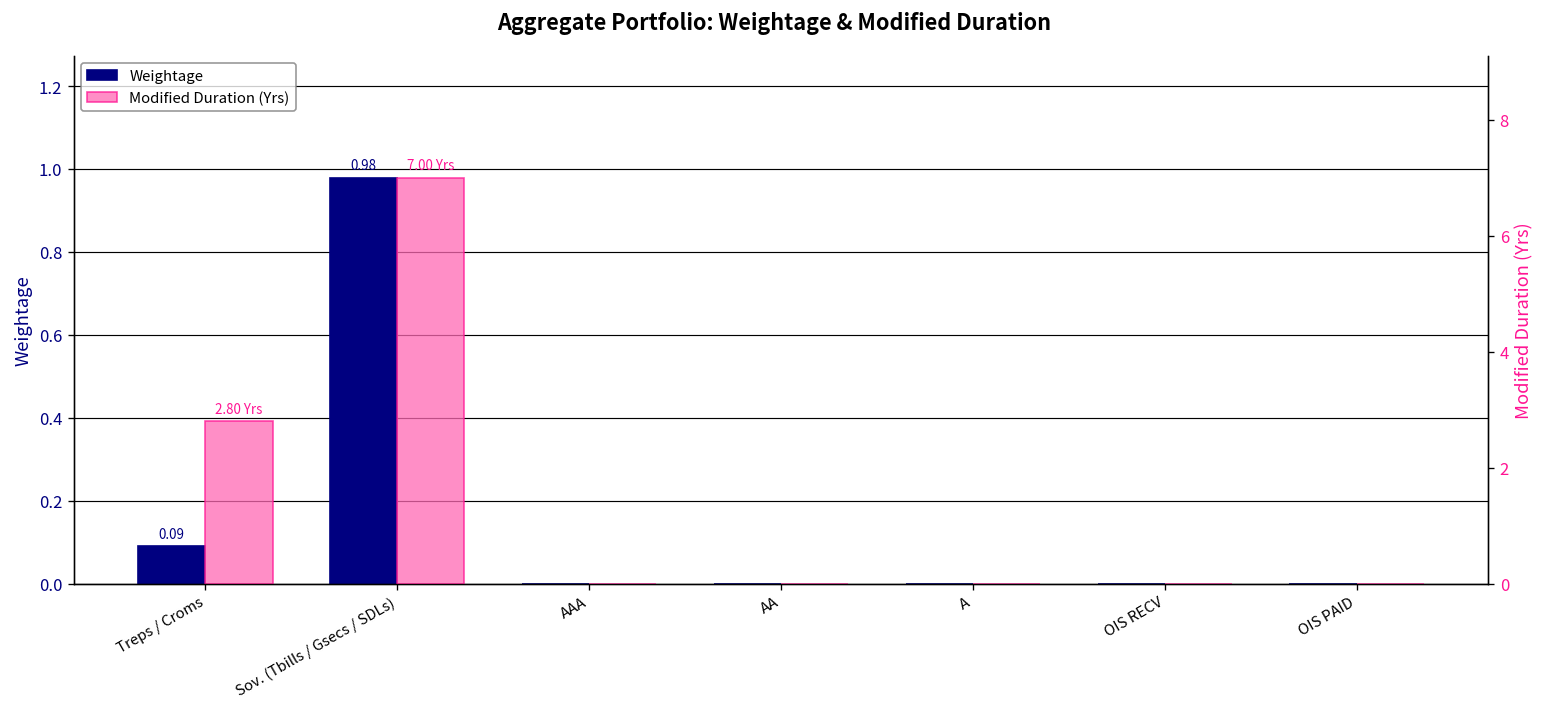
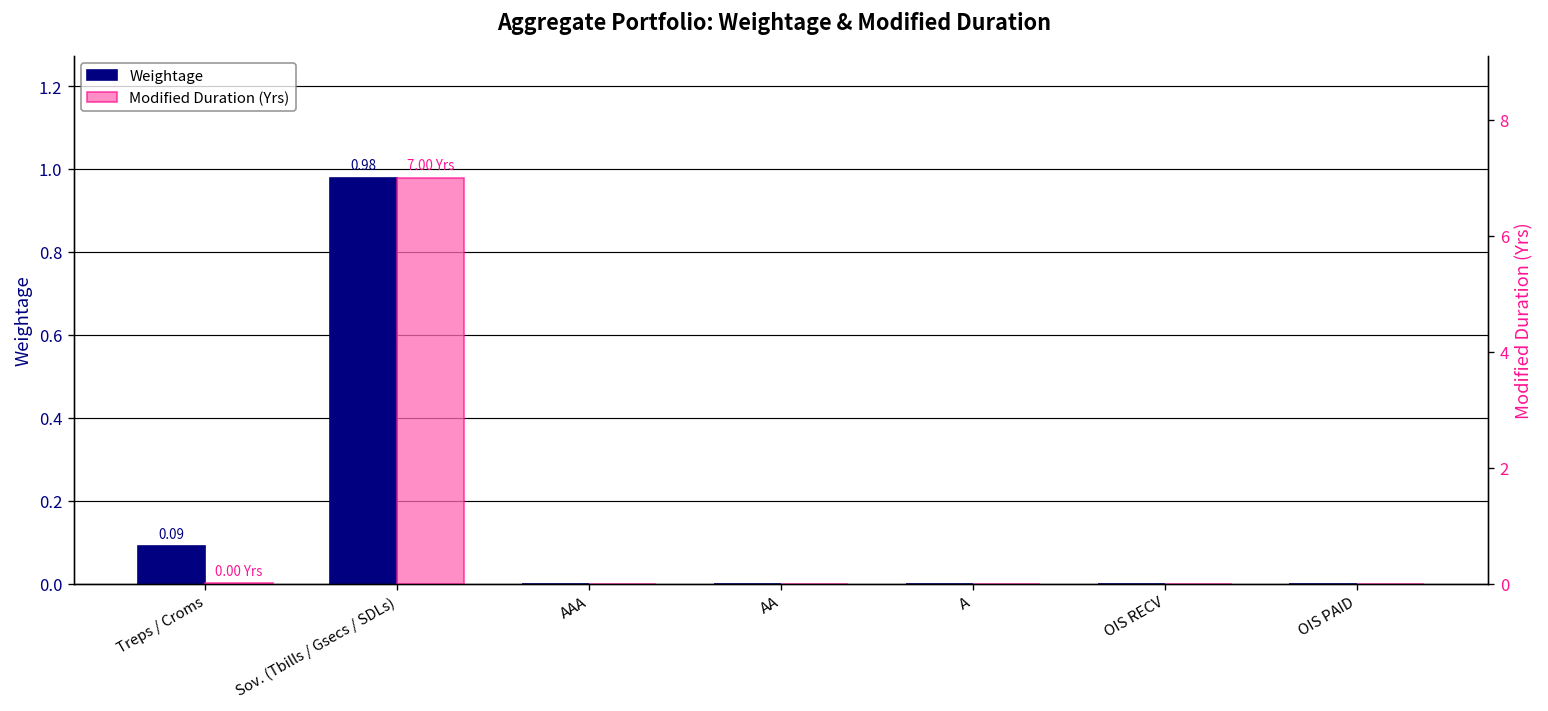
  {
    "Weightage": {
      "Treps / Croms": 0.09,
      "Sov. (Tbills / Gsecs / SDLs)": 0.98
    },
    "Modified Duration (Yrs)": {
-     "Treps / Croms": 2.80,
+     "Treps / Croms": 0.00,
      "Sov. (Tbills / Gsecs / SDLs)": 7.00
    }
  }
